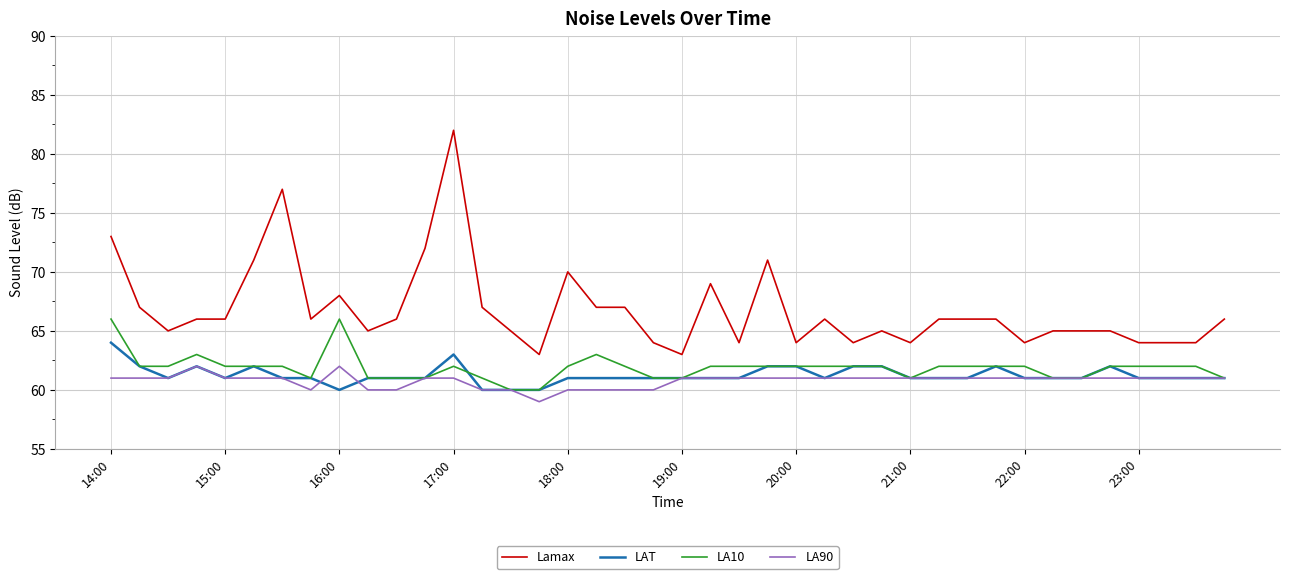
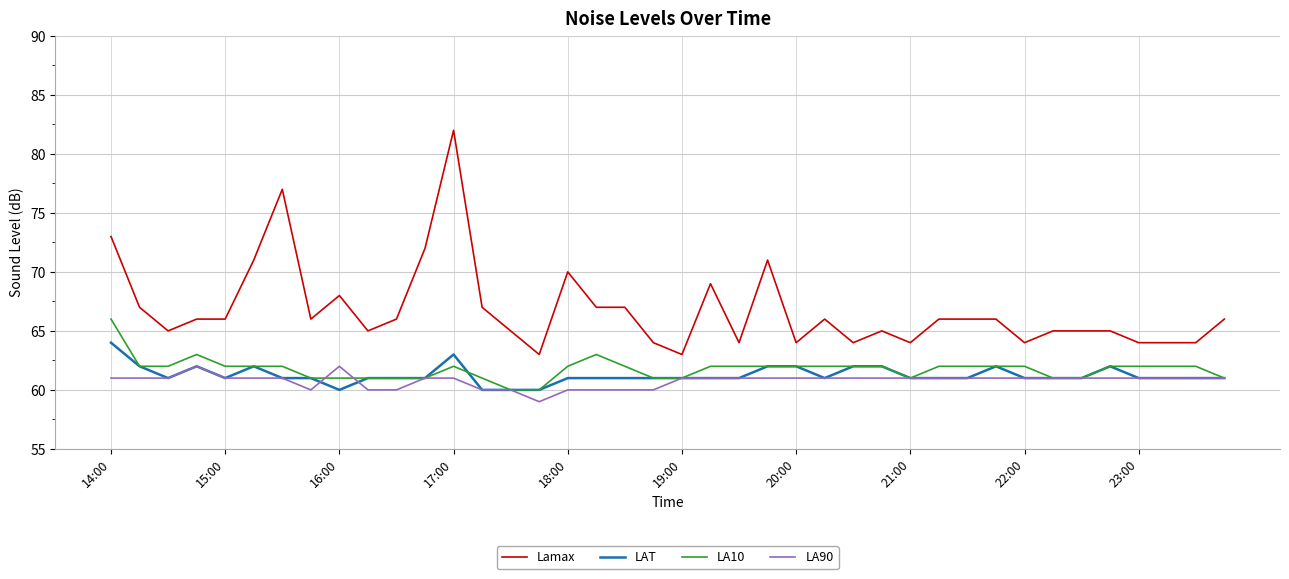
  {
    "Lamax": {
      "14:00": 73,
      "15:00": 66,
      "16:00": 68,
      "17:00": 82,
      "18:00": 70,
      "19:00": 63,
      "20:00": 64,
      "21:00": 64,
      "22:00": 64,
      "23:00": 64
    },
    "LAT": {
      "14:00": 64,
      "16:00": 60,
      "17:00": 63,
      "18:00": 61
    },
    "LA10": {
      "14:00": 66,
      "15:00": 62,
-     "16:00": 66,
+     "16:00": 61,
      "17:00": 62,
      "18:00": 62,
      "22:00": 62,
      "23:00": 62
    },
    "LA90": {
      "14:00": 61,
      "16:00": 62,
      "17:00": 61,
      "18:00": 60,
      "20:00": 61
    }
  }
